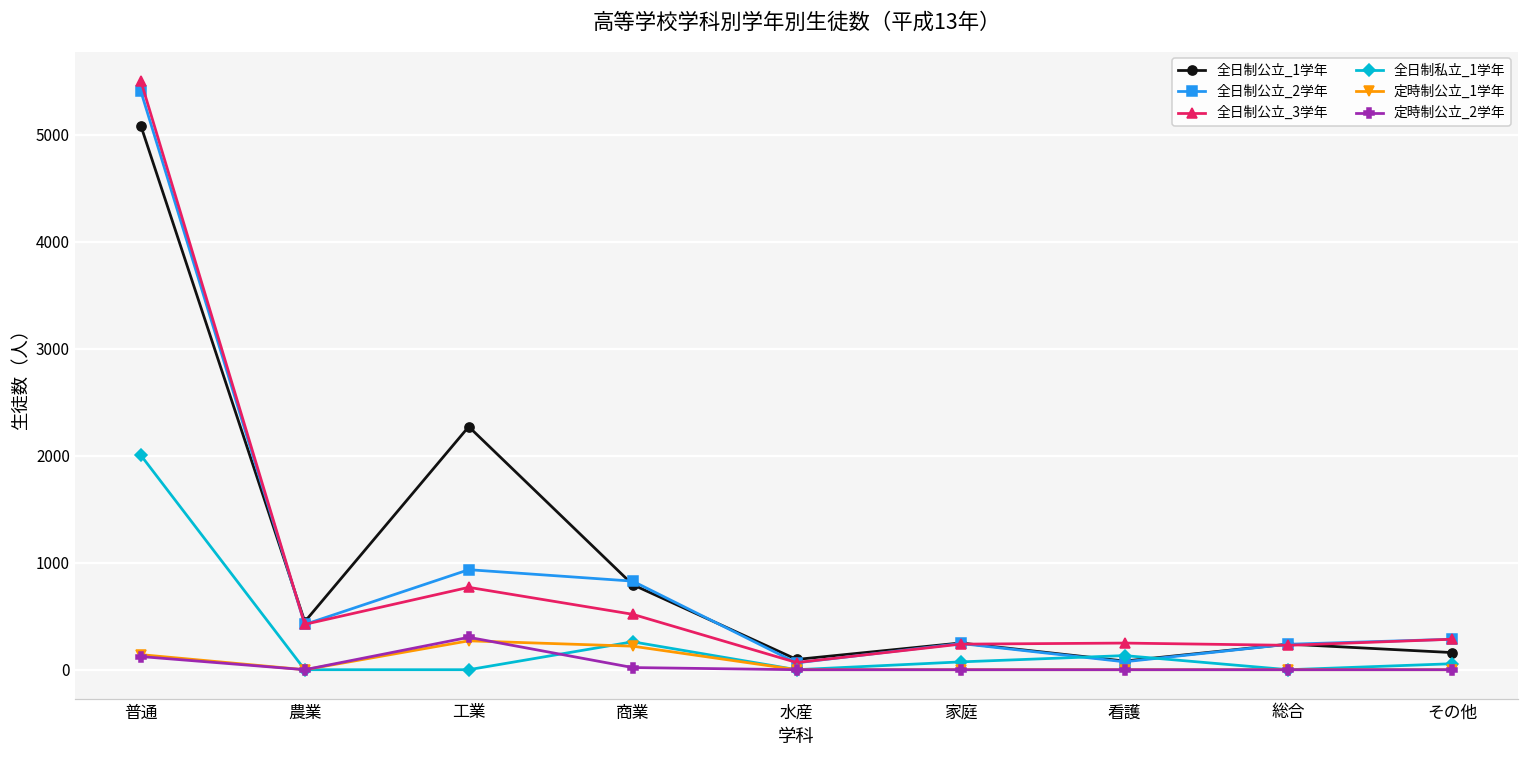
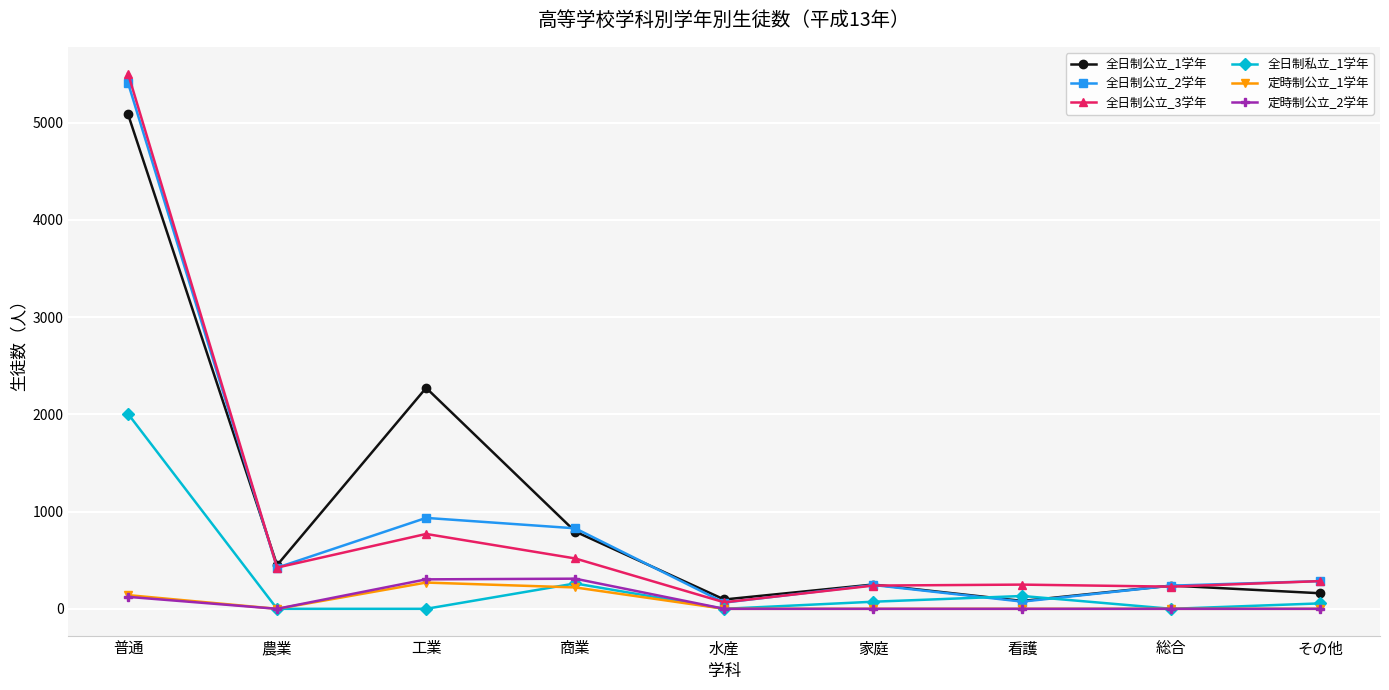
  {
    "全日制公立_1学年": {
      "普通": 5100,
      "工業": 2300,
      "商業": 800,
      "水産": 100,
      "その他": 200
    },
    "全日制公立_3学年": {
      "普通": 5500,
      "工業": 800,
      "商業": 500,
      "看護": 200
    },
    "定時制公立_1学年": {
      "工業": 300,
      "商業": 200
    },
    "定時制公立_2学年": {
      "工業": 300,
-     "商業": 0
+     "商業": 300
    }
  }
